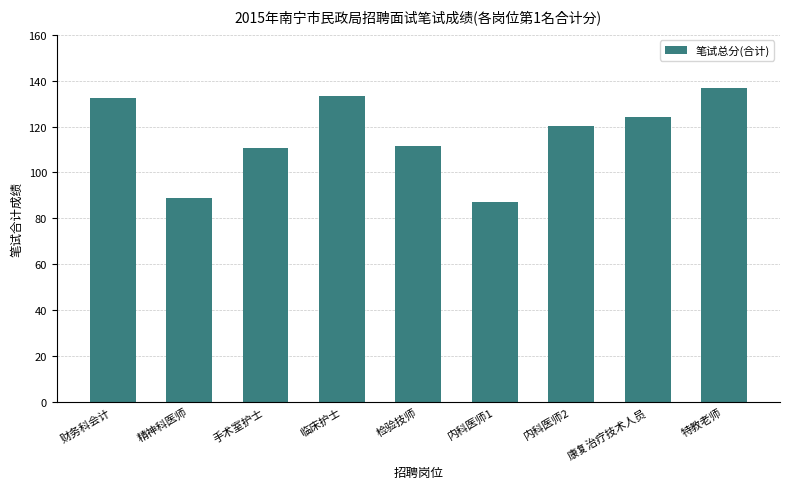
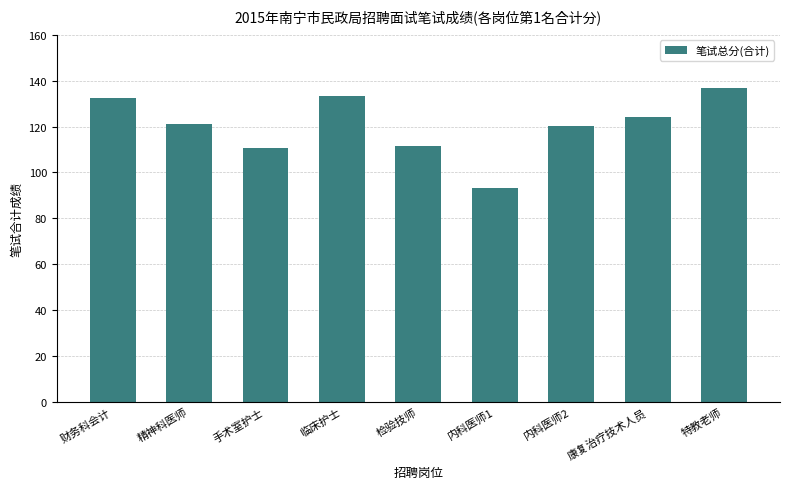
  {
    "财务科会计": 132,
-   "精神科医师": 89,
+   "精神科医师": 121,
    "手术室护士": 111,
    "临床护士": 134,
    "检验技师": 112,
-   "内科医师1": 87,
+   "内科医师1": 93,
    "内科医师2": 120,
    "康复治疗技术人员": 124,
    "特教老师": 137
  }
